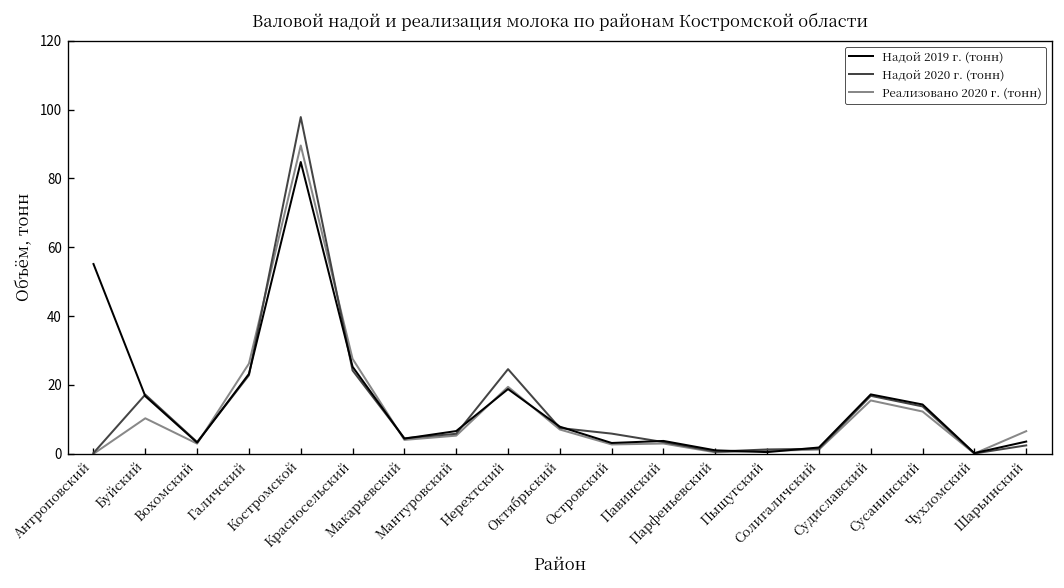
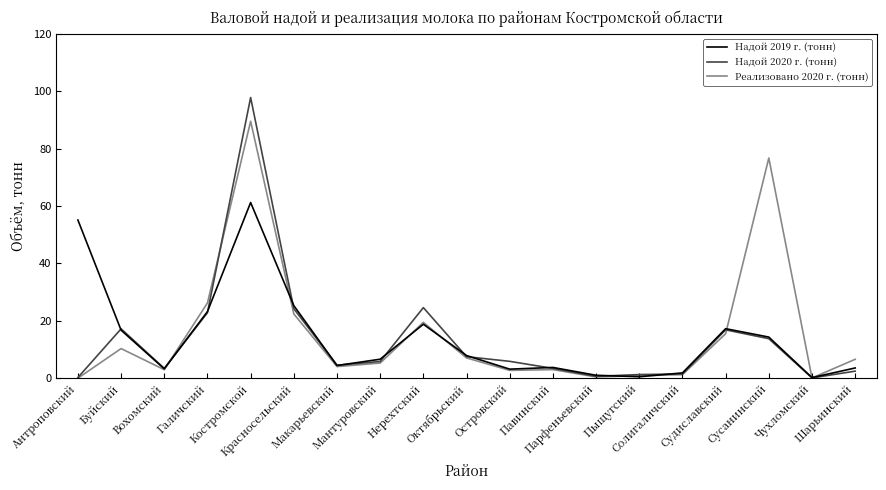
  {
    "Надой 2019 г. (тонн)": {
      "Антроповский": 55,
-     "Костромской": 85,
+     "Костромской": 61,
      "Красносельский": 25,
      "Шарьинский": 4
    },
    "Надой 2020 г. (тонн)": {
      "Костромской": 98,
      "Красносельский": 24,
      "Нерехтский": 25,
      "Островский": 6,
      "Шарьинский": 2
    },
    "Реализовано 2020 г. (тонн)": {
      "Буйский": 10,
      "Галичский": 26,
      "Костромской": 90,
-     "Красносельский": 28,
+     "Красносельский": 22,
      "Судиславский": 16,
-     "Сусанинский": 12,
+     "Сусанинский": 77,
      "Шарьинский": 7
    }
  }
